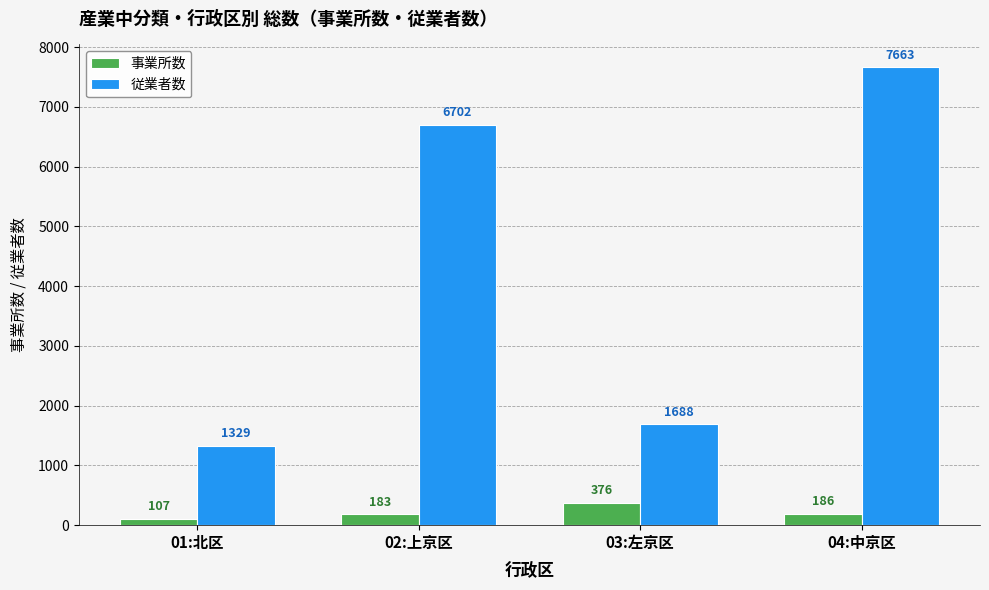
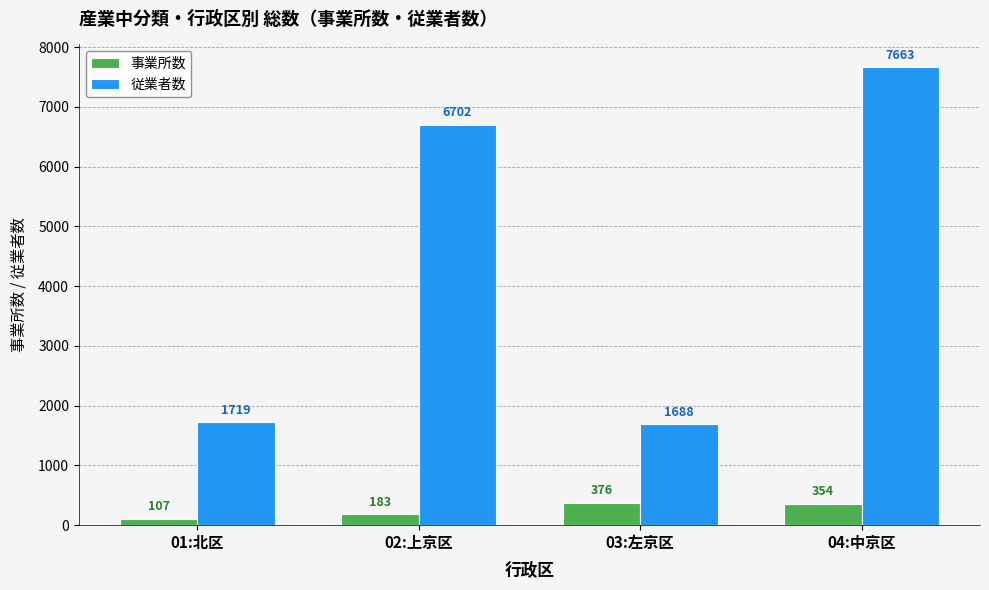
  {
    "事業所数": {
      "01:北区": 107,
      "02:上京区": 183,
      "03:左京区": 376,
-     "04:中京区": 186
+     "04:中京区": 354
    },
    "従業者数": {
-     "01:北区": 1329,
+     "01:北区": 1719,
      "02:上京区": 6702,
      "03:左京区": 1688,
      "04:中京区": 7663
    }
  }
